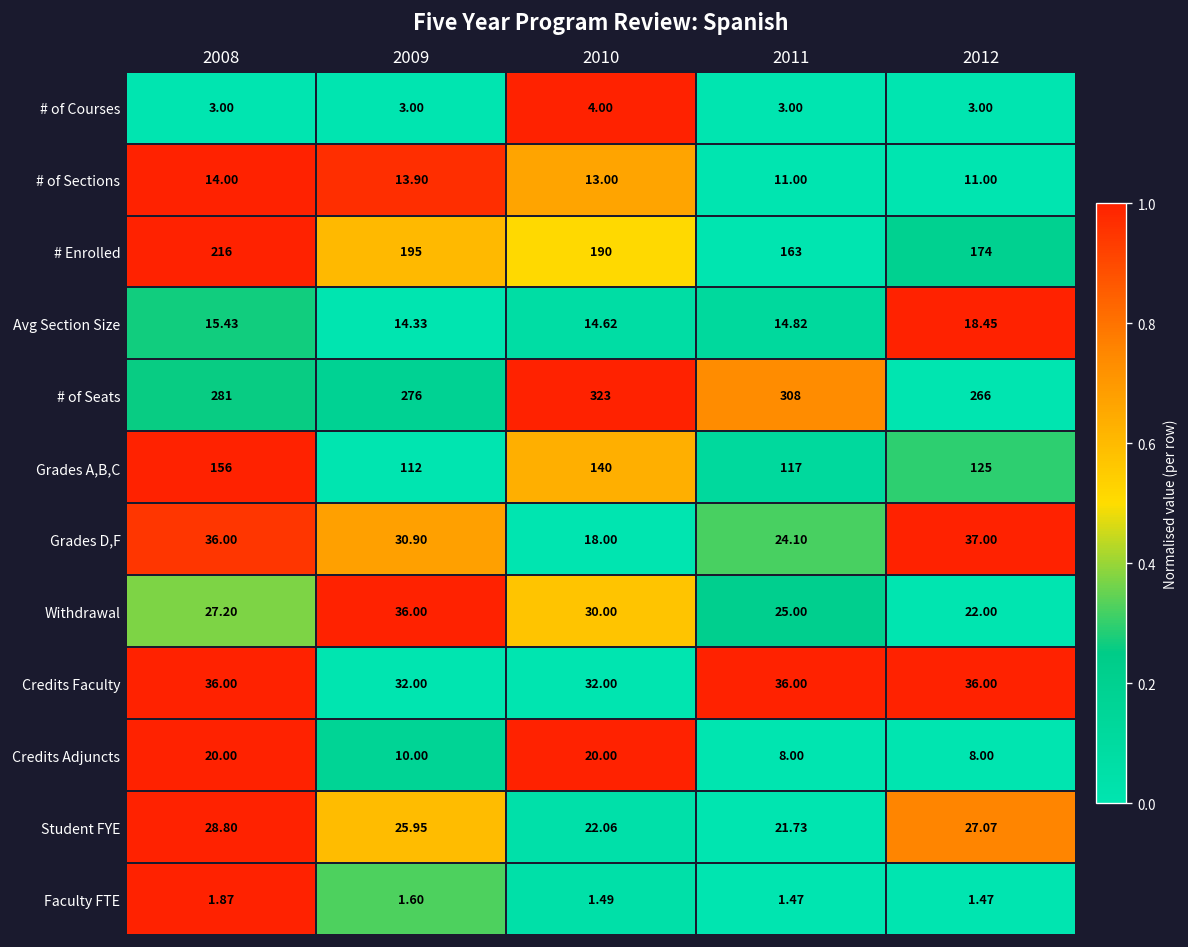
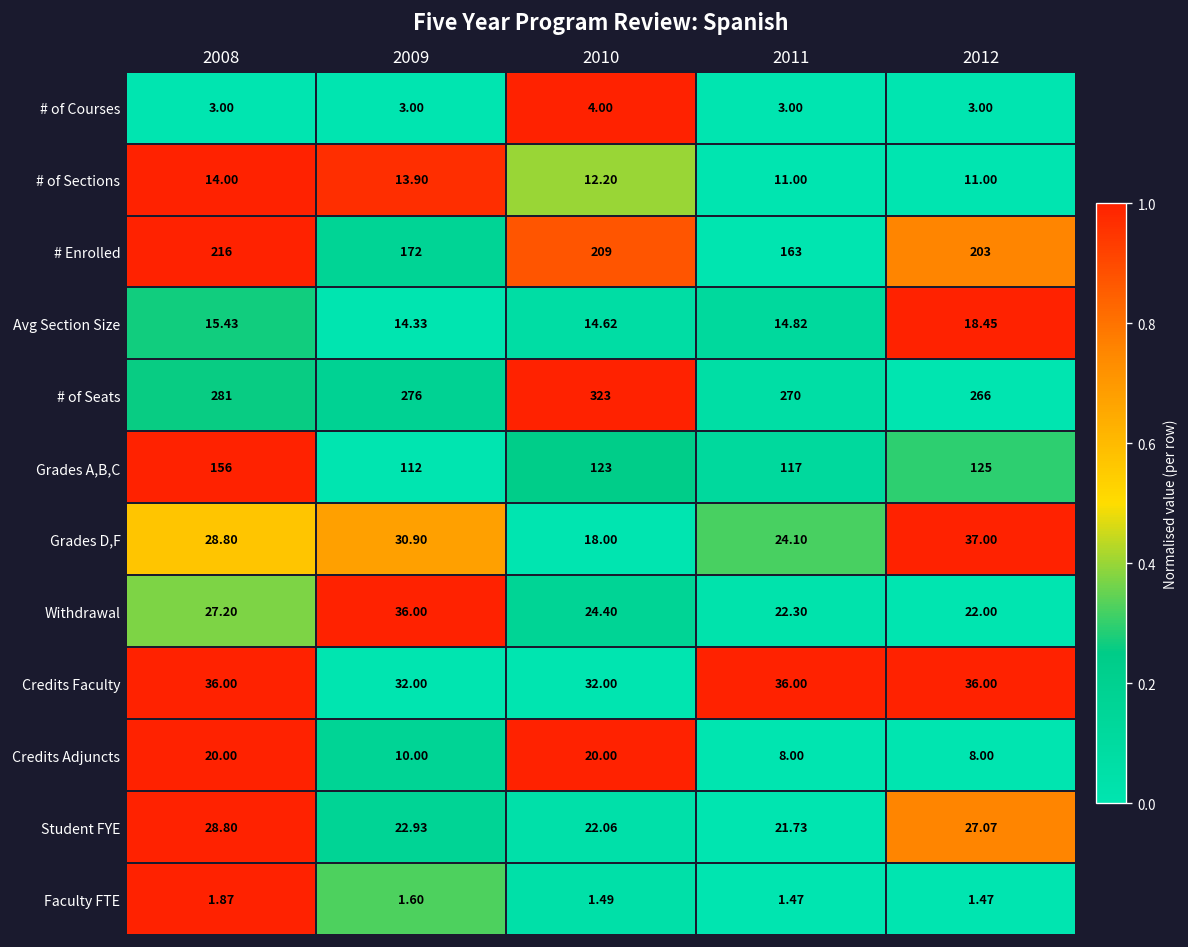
  {
    "# of Courses": {
      "2008": 3.00,
      "2009": 3.00,
      "2010": 4.00,
      "2011": 3.00,
      "2012": 3.00
    },
    "# of Sections": {
      "2008": 14.00,
      "2009": 13.90,
-     "2010": 13.00,
+     "2010": 12.20,
      "2011": 11.00,
      "2012": 11.00
    },
    "# Enrolled": {
      "2008": 216,
-     "2009": 195,
-     "2010": 190,
+     "2009": 172,
+     "2010": 209,
      "2011": 163,
-     "2012": 174
+     "2012": 203
    },
    "Avg Section Size": {
      "2008": 15.43,
      "2009": 14.33,
      "2010": 14.62,
      "2011": 14.82,
      "2012": 18.45
    },
    "# of Seats": {
      "2008": 281,
      "2009": 276,
      "2010": 323,
-     "2011": 308,
+     "2011": 270,
      "2012": 266
    },
    "Grades A,B,C": {
      "2008": 156,
      "2009": 112,
-     "2010": 140,
+     "2010": 123,
      "2011": 117,
      "2012": 125
    },
    "Grades D,F": {
-     "2008": 36.00,
+     "2008": 28.80,
      "2009": 30.90,
      "2010": 18.00,
      "2011": 24.10,
      "2012": 37.00
    },
    "Withdrawal": {
      "2008": 27.20,
      "2009": 36.00,
-     "2010": 30.00,
-     "2011": 25.00,
+     "2010": 24.40,
+     "2011": 22.30,
      "2012": 22.00
    },
    "Credits Faculty": {
      "2008": 36.00,
      "2009": 32.00,
      "2010": 32.00,
      "2011": 36.00,
      "2012": 36.00
    },
    "Credits Adjuncts": {
      "2008": 20.00,
      "2009": 10.00,
      "2010": 20.00,
      "2011": 8.00,
      "2012": 8.00
    },
    "Student FYE": {
      "2008": 28.80,
-     "2009": 25.95,
+     "2009": 22.93,
      "2010": 22.06,
      "2011": 21.73,
      "2012": 27.07
    },
    "Faculty FTE": {
      "2008": 1.87,
      "2009": 1.60,
      "2010": 1.49,
      "2011": 1.47,
      "2012": 1.47
    }
  }
